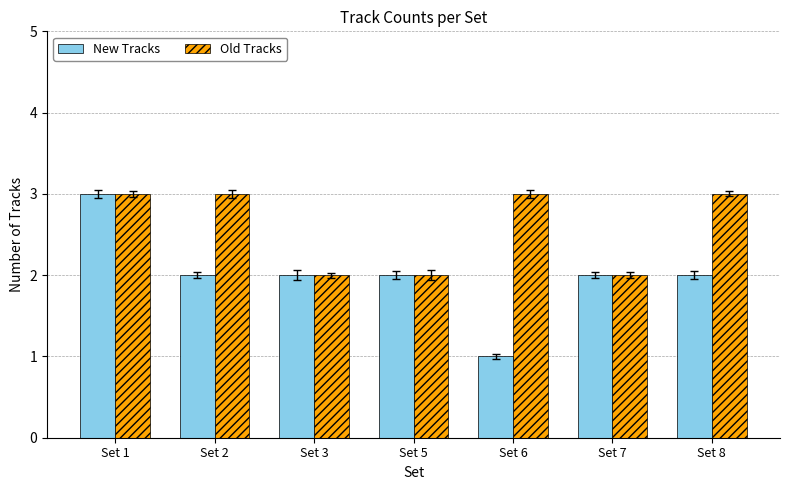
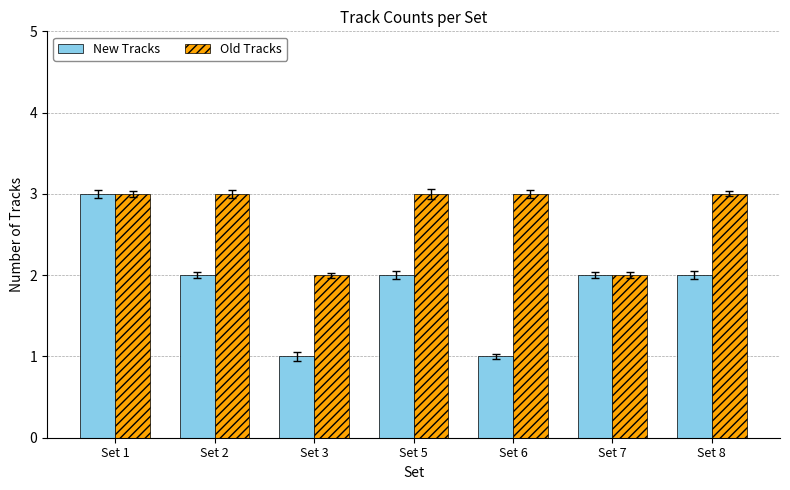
  {
    "New Tracks": {
      "Set 1": 3,
      "Set 2": 2,
-     "Set 3": 2,
+     "Set 3": 1,
      "Set 5": 2,
      "Set 6": 1,
      "Set 7": 2,
      "Set 8": 2
    },
    "Old Tracks": {
      "Set 1": 3,
      "Set 2": 3,
      "Set 3": 2,
-     "Set 5": 2,
+     "Set 5": 3,
      "Set 6": 3,
      "Set 7": 2,
      "Set 8": 3
    }
  }
